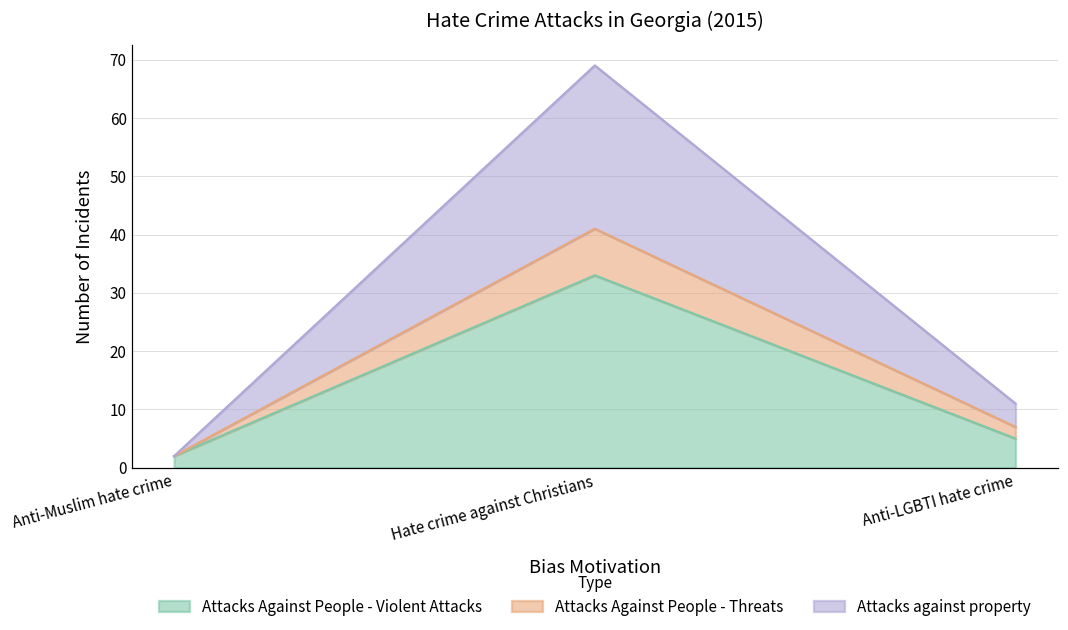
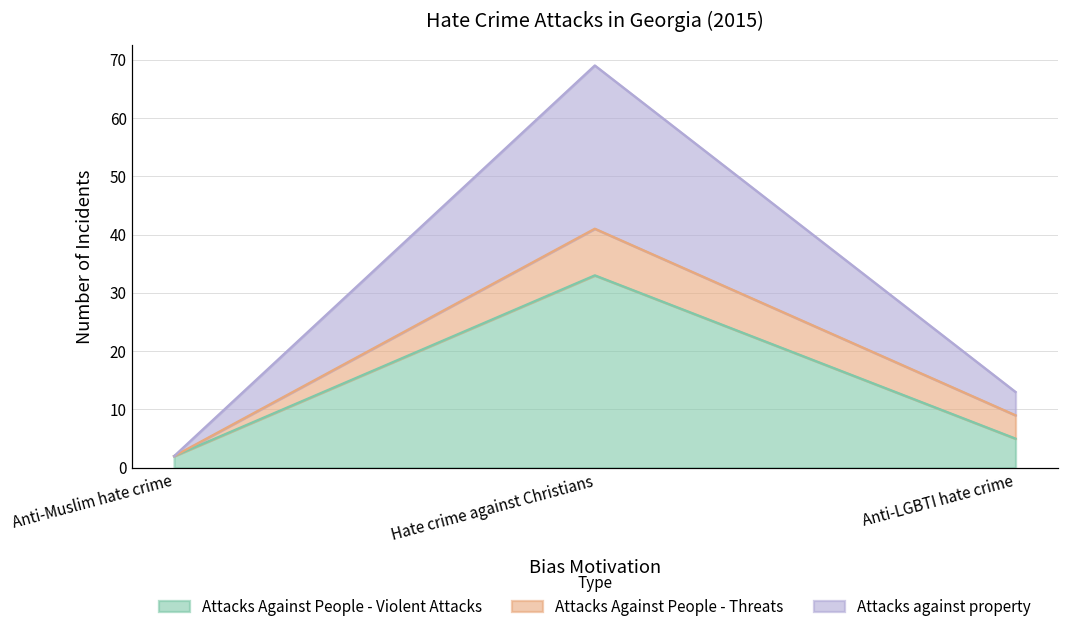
  {
    "Attacks Against People - Violent Attacks": {
      "Hate crime against Christians": 33,
      "Anti-LGBTI hate crime": 5
    },
    "Attacks Against People - Threats": {
      "Hate crime against Christians": 8,
-     "Anti-LGBTI hate crime": 2
+     "Anti-LGBTI hate crime": 4
    },
    "Attacks against property": {
      "Hate crime against Christians": 28,
      "Anti-LGBTI hate crime": 4
    }
  }
